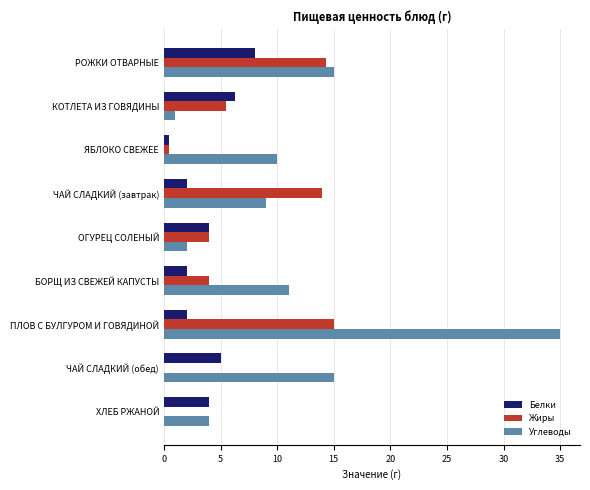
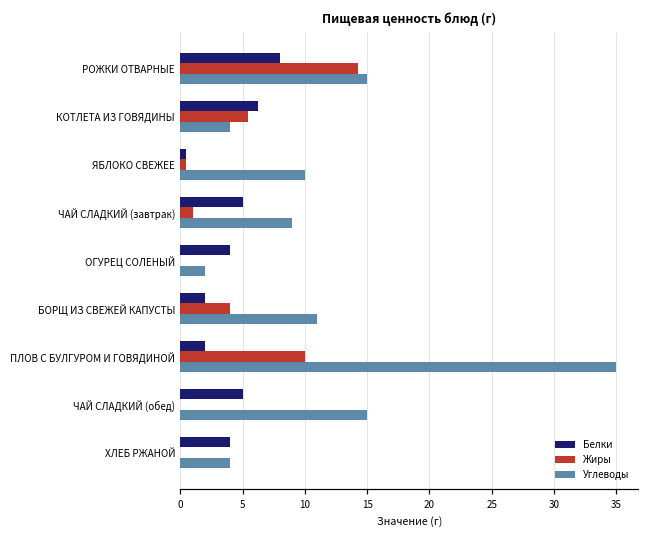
  {
    "Белки": {
      "РОЖКИ ОТВАРНЫЕ": 8,
      "КОТЛЕТА ИЗ ГОВЯДИНЫ": 6.3,
      "ЯБЛОКО СВЕЖЕЕ": 0.4,
-     "ЧАЙ СЛАДКИЙ (завтрак)": 2,
+     "ЧАЙ СЛАДКИЙ (завтрак)": 5,
      "ОГУРЕЦ СОЛЕНЫЙ": 4,
      "БОРЩ ИЗ СВЕЖЕЙ КАПУСТЫ": 2,
      "ПЛОВ С БУЛГУРОМ И ГОВЯДИНОЙ": 2,
      "ЧАЙ СЛАДКИЙ (обед)": 5,
      "ХЛЕБ РЖАНОЙ": 4
    },
    "Жиры": {
      "РОЖКИ ОТВАРНЫЕ": 14.3,
      "КОТЛЕТА ИЗ ГОВЯДИНЫ": 5.4,
      "ЯБЛОКО СВЕЖЕЕ": 0.4,
-     "ЧАЙ СЛАДКИЙ (завтрак)": 14,
-     "ОГУРЕЦ СОЛЕНЫЙ": 4,
+     "ЧАЙ СЛАДКИЙ (завтрак)": 1,
+     "ОГУРЕЦ СОЛЕНЫЙ": 0,
      "БОРЩ ИЗ СВЕЖЕЙ КАПУСТЫ": 4,
-     "ПЛОВ С БУЛГУРОМ И ГОВЯДИНОЙ": 15,
+     "ПЛОВ С БУЛГУРОМ И ГОВЯДИНОЙ": 10,
      "ЧАЙ СЛАДКИЙ (обед)": 0,
      "ХЛЕБ РЖАНОЙ": 0
    },
    "Углеводы": {
      "РОЖКИ ОТВАРНЫЕ": 15.0,
-     "КОТЛЕТА ИЗ ГОВЯДИНЫ": 1.0,
+     "КОТЛЕТА ИЗ ГОВЯДИНЫ": 4.0,
      "ЯБЛОКО СВЕЖЕЕ": 10.0,
      "ЧАЙ СЛАДКИЙ (завтрак)": 9.0,
      "ОГУРЕЦ СОЛЕНЫЙ": 2.0,
      "БОРЩ ИЗ СВЕЖЕЙ КАПУСТЫ": 11.0,
      "ПЛОВ С БУЛГУРОМ И ГОВЯДИНОЙ": 35.0,
      "ЧАЙ СЛАДКИЙ (обед)": 15.0,
      "ХЛЕБ РЖАНОЙ": 4.0
    }
  }
